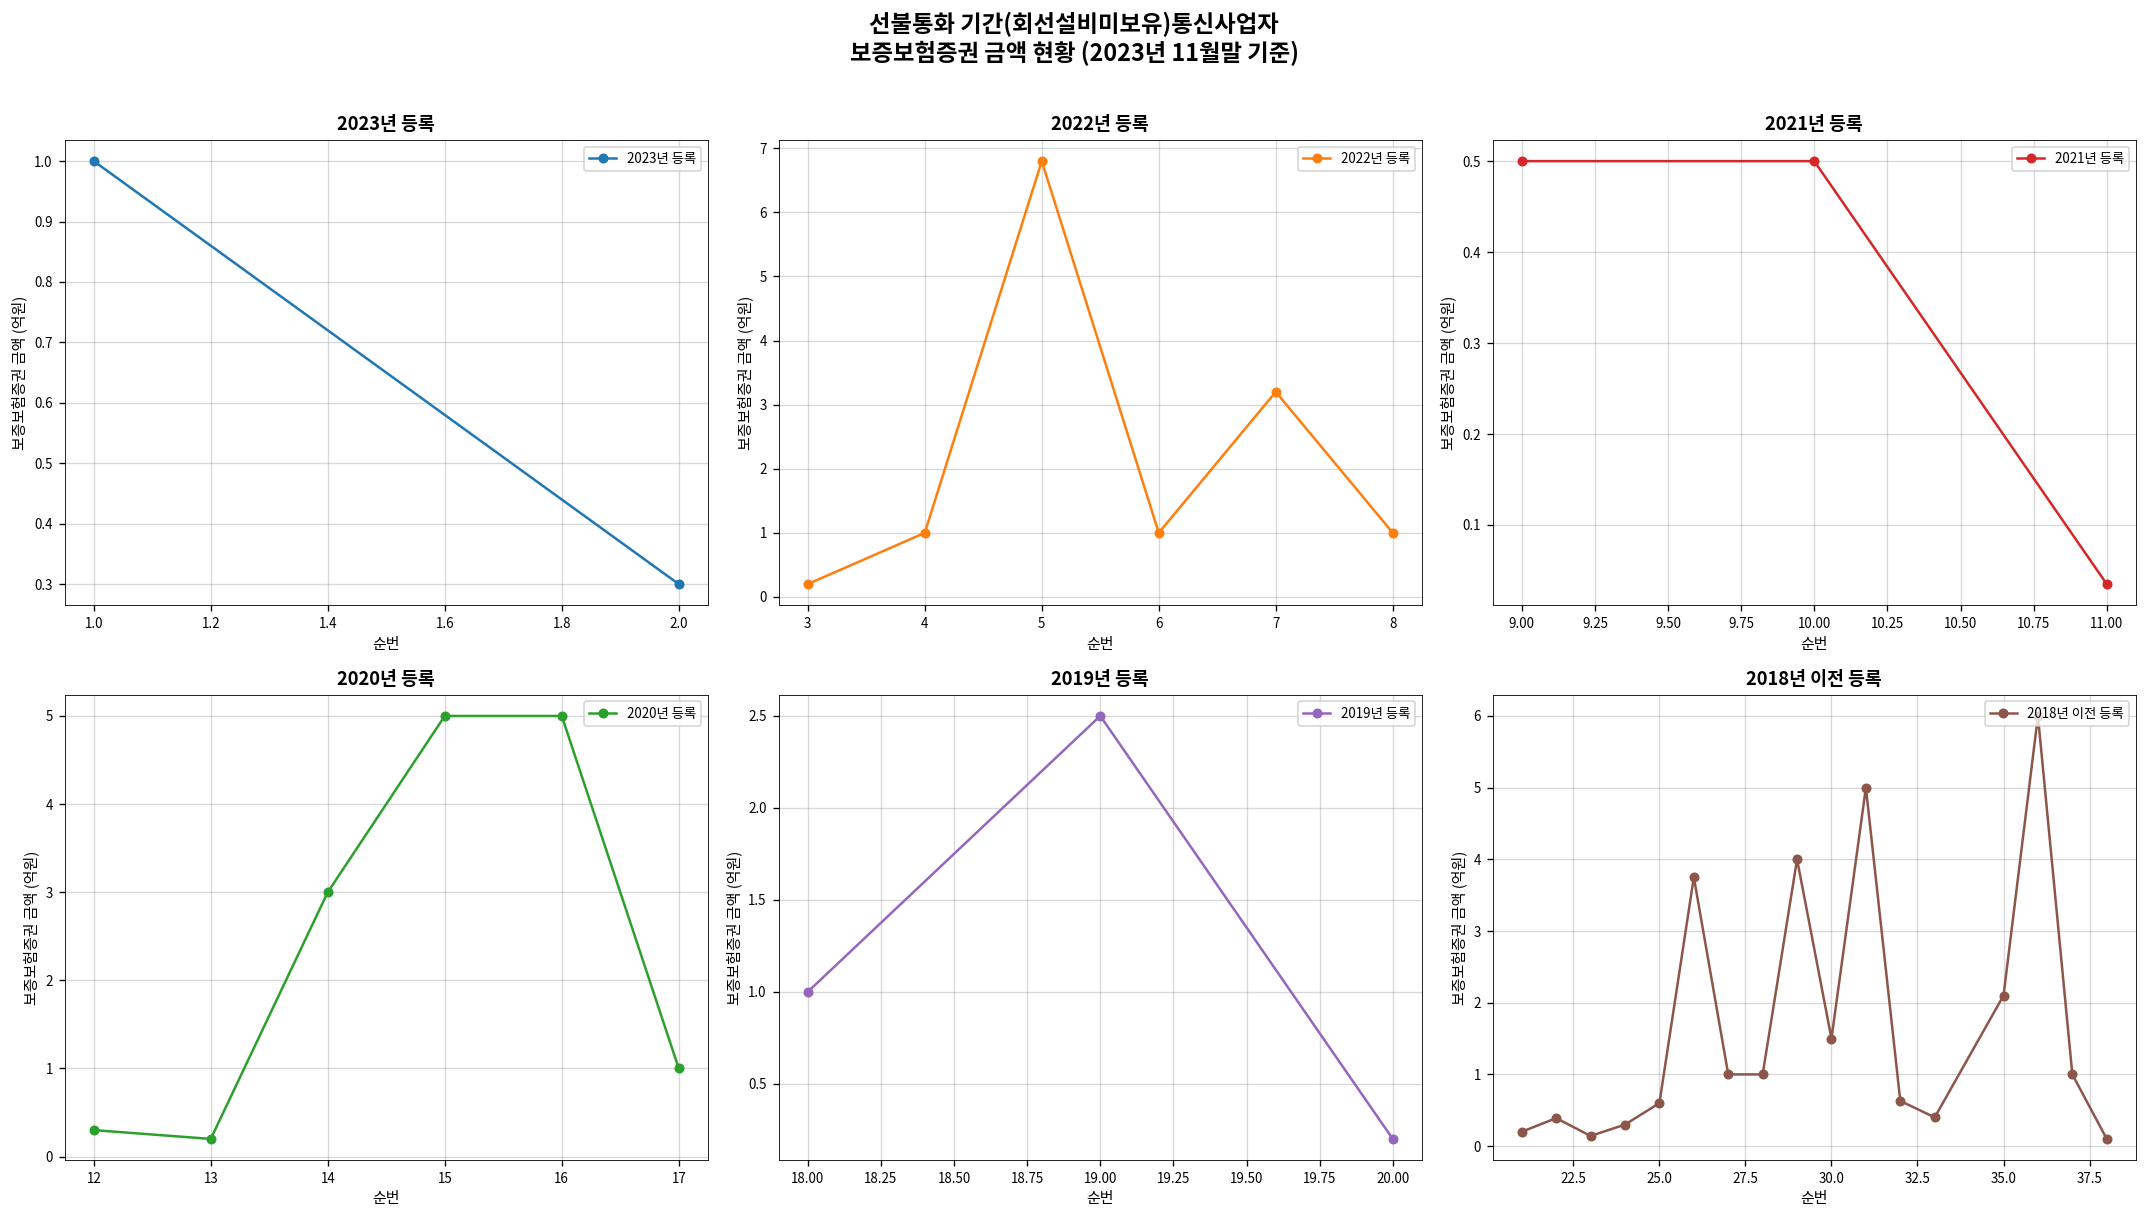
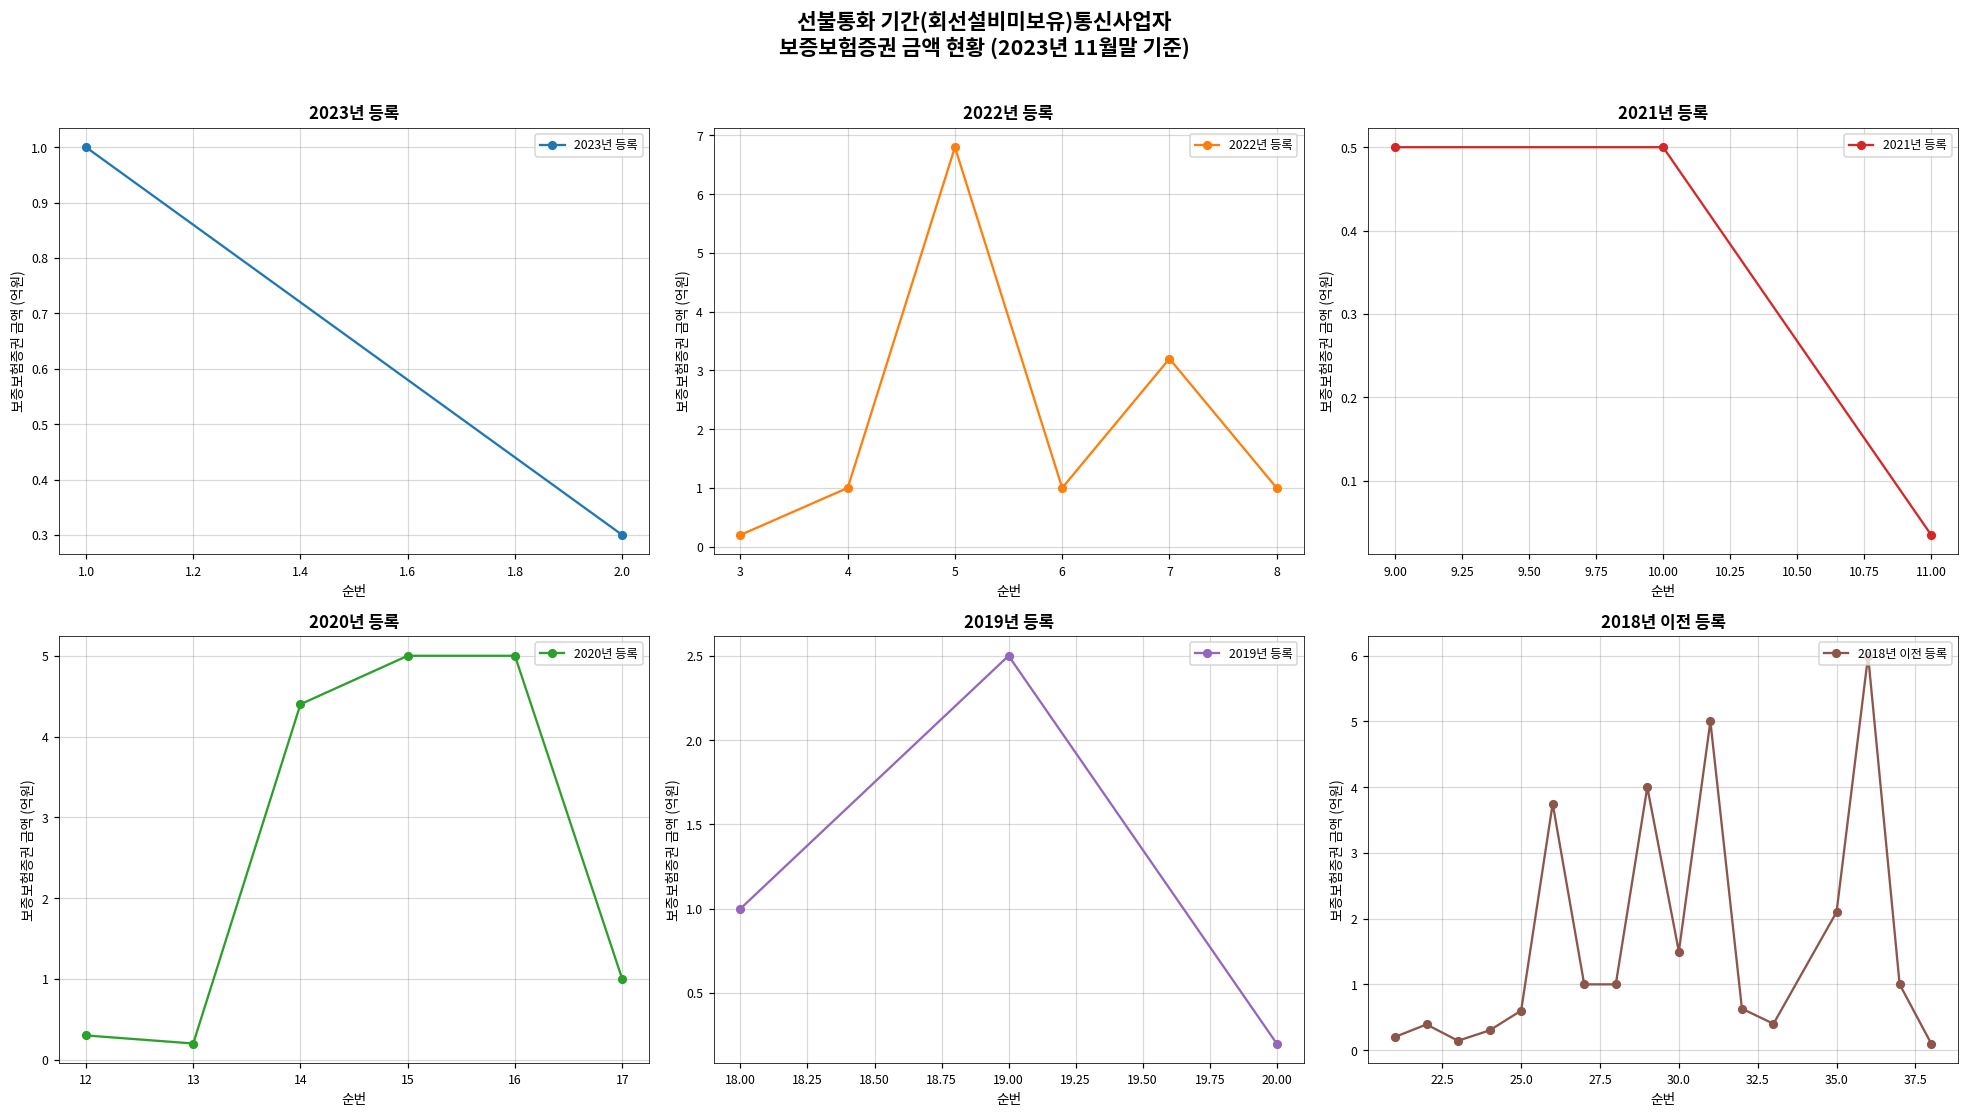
  {
    "2023년 등록": {
      "1.0": 1.00,
      "2.0": 0.30
    },
    "2022년 등록": {
      "3": 0.2,
      "4": 1.0,
      "5": 6.8,
      "6": 1.0,
      "7": 3.2,
      "8": 1.0
    },
    "2021년 등록": {
      "9.00": 0.50,
      "10.00": 0.50,
      "11.00": 0.04
    },
    "2020년 등록": {
      "12": 0.3,
      "13": 0.2,
-     "14": 3.0,
+     "14": 4.4,
      "15": 5.0,
      "16": 5.0,
      "17": 1.0
    },
    "2019년 등록": {
      "18.00": 1.00,
      "19.00": 2.50,
      "20.00": 0.20
    },
    "2018년 이전 등록": {
      "25.0": 0.6,
      "30.0": 1.5,
      "35.0": 2.1
    }
  }
